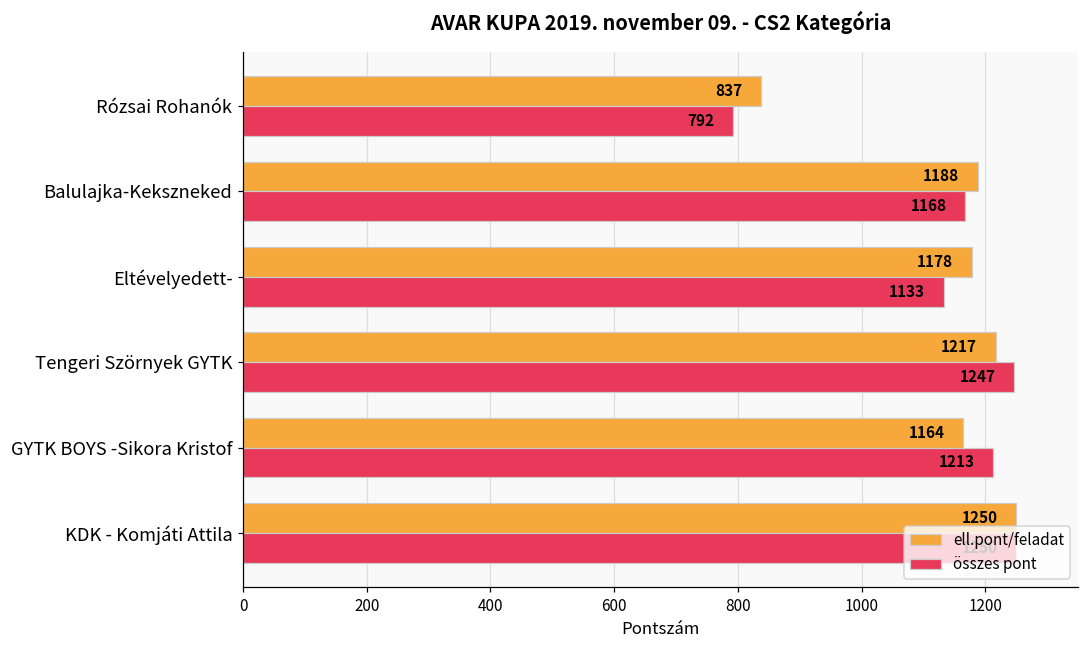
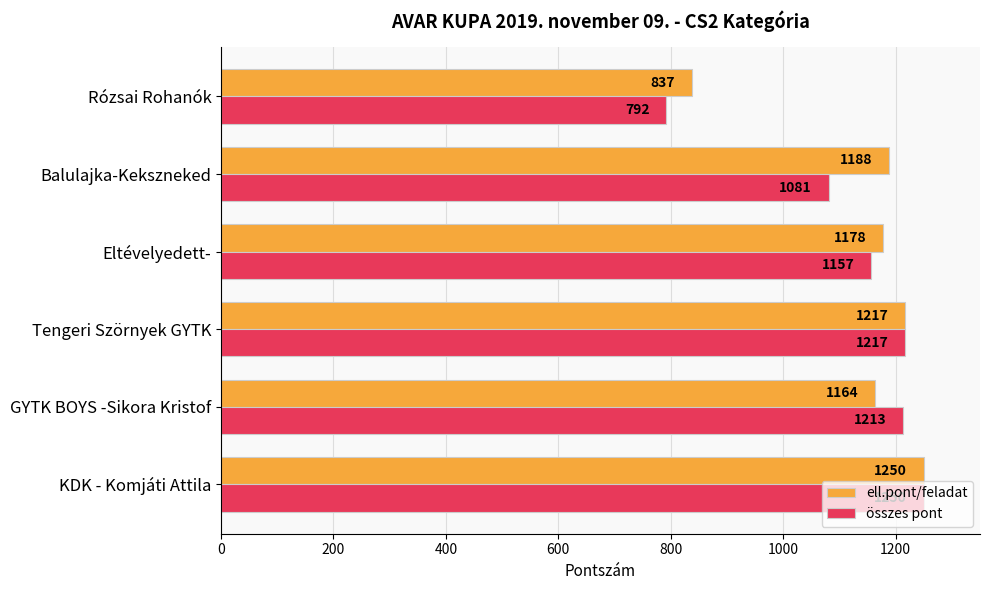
  {
    "ell.pont/feladat": {
      "Rózsai Rohanók": 837,
      "Balulajka-Kekszneked": 1188,
      "Eltévelyedett-": 1178,
      "Tengeri Szörnyek GYTK": 1217,
      "GYTK BOYS -Sikora Kristof": 1164,
      "KDK - Komjáti Attila": 1250
    },
    "összes pont": {
      "Rózsai Rohanók": 792,
-     "Balulajka-Kekszneked": 1168,
-     "Eltévelyedett-": 1133,
-     "Tengeri Szörnyek GYTK": 1247,
+     "Balulajka-Kekszneked": 1081,
+     "Eltévelyedett-": 1157,
+     "Tengeri Szörnyek GYTK": 1217,
      "GYTK BOYS -Sikora Kristof": 1213
    }
  }
